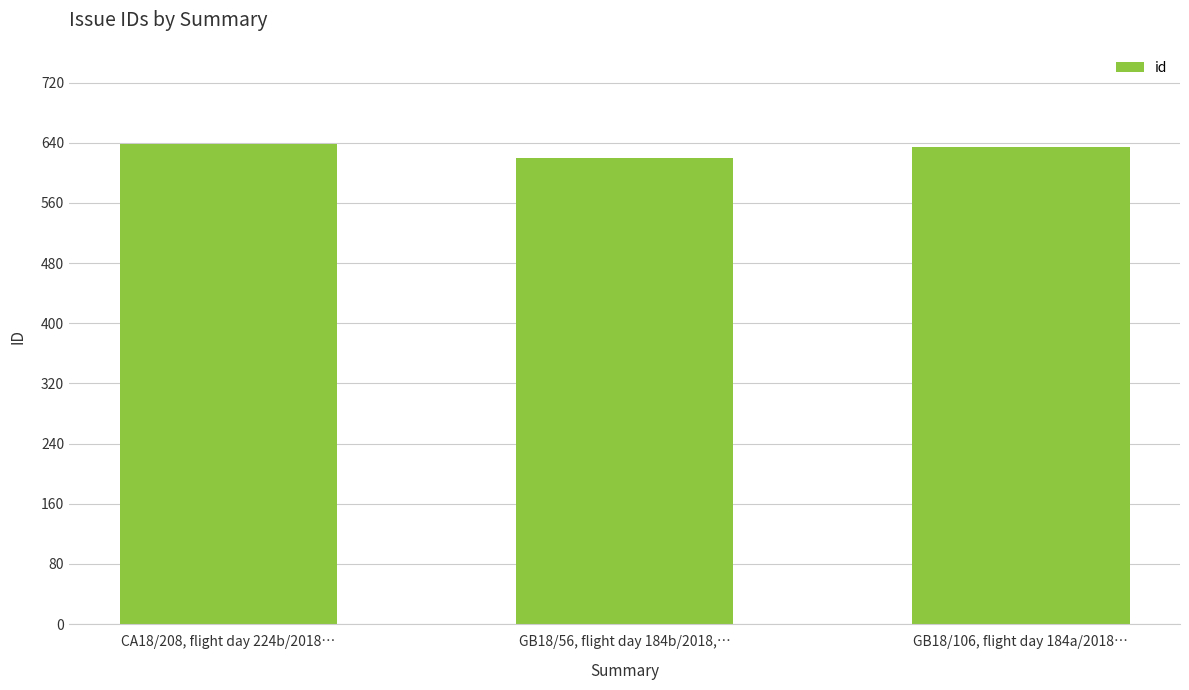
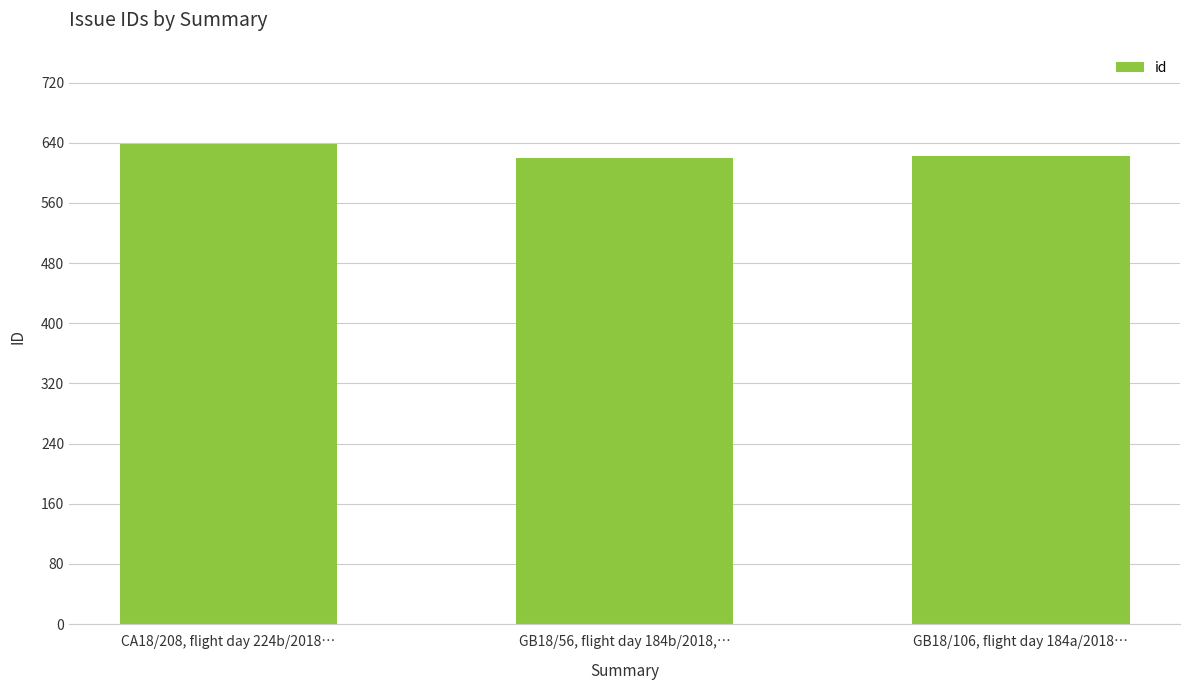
  {
    "CA18/208, flight day 224b/2018…": 640,
    "GB18/56, flight day 184b/2018,…": 620,
-   "GB18/106, flight day 184a/2018…": 630
+   "GB18/106, flight day 184a/2018…": 620
  }
